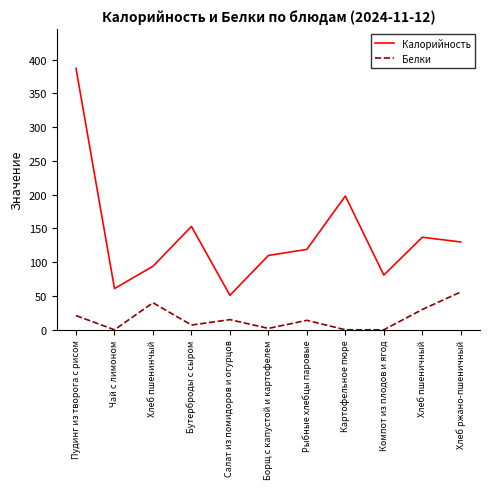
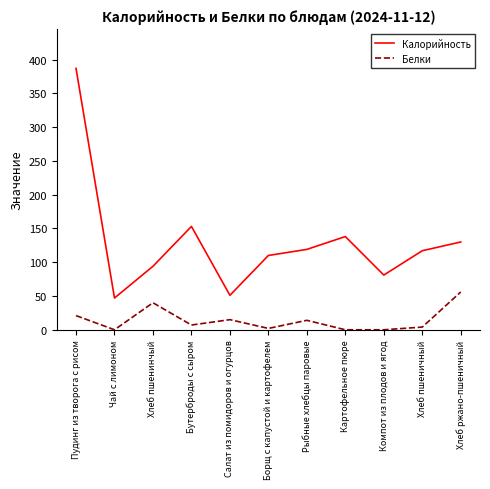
  {
    "Калорийность": {
      "Пудинг из творога с рисом": 390,
-     "Чай с лимоном": 60,
+     "Чай с лимоном": 50,
      "Хлеб пшенинчый": 90,
      "Бутерброды с сыром": 150,
      "Салат из помидоров и огурцов": 50,
      "Борщ с капустой и картофелем": 110,
      "Рыбные хлебцы паровые": 120,
-     "Картофельное пюре": 200,
+     "Картофельное пюре": 140,
      "Компот из плодов и ягод": 80,
-     "Хлеб пшеничный": 140,
+     "Хлеб пшеничный": 120,
      "Хлеб ржано-пшеничный": 130
    },
    "Белки": {
      "Пудинг из творога с рисом": 20,
      "Чай с лимоном": 0,
      "Хлеб пшенинчый": 40,
      "Бутерброды с сыром": 10,
      "Салат из помидоров и огурцов": 20,
      "Борщ с капустой и картофелем": 0,
      "Рыбные хлебцы паровые": 10,
      "Картофельное пюре": 0,
      "Компот из плодов и ягод": 0,
-     "Хлеб пшеничный": 30,
+     "Хлеб пшеничный": 0,
      "Хлеб ржано-пшеничный": 60
    }
  }
